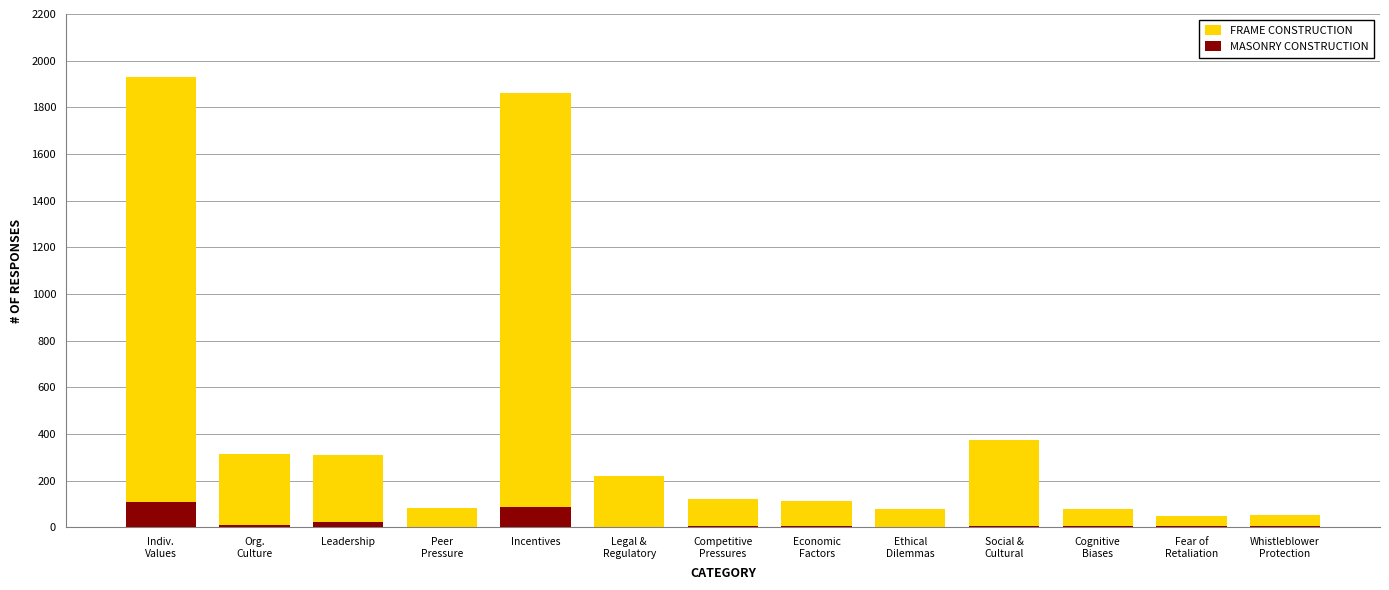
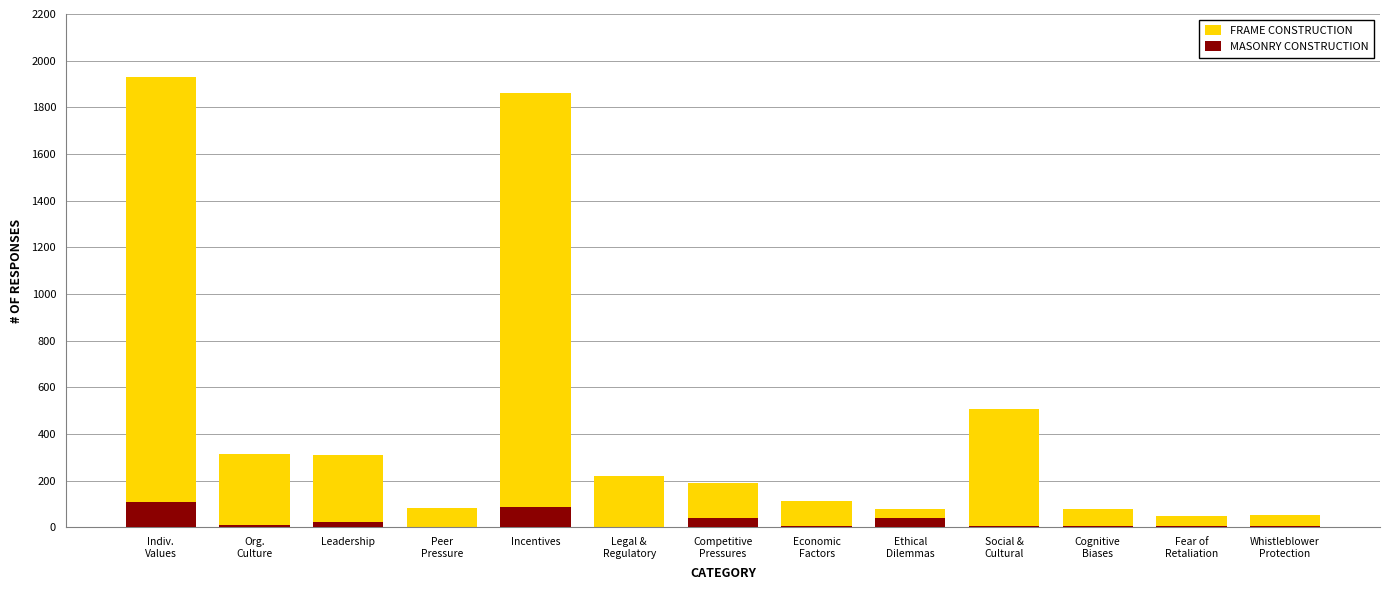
  {
    "FRAME CONSTRUCTION": {
      "Indiv. Values": 1930,
      "Org. Culture": 310,
      "Leadership": 310,
      "Peer Pressure": 80,
      "Incentives": 1860,
      "Legal & Regulatory": 220,
-     "Competitive Pressures": 120,
+     "Competitive Pressures": 190,
      "Economic Factors": 110,
      "Ethical Dilemmas": 80,
-     "Social & Cultural": 370,
+     "Social & Cultural": 510,
      "Cognitive Biases": 80,
      "Fear of Retaliation": 50,
      "Whistleblower Protection": 60
    },
    "MASONRY CONSTRUCTION": {
-     "Competitive Pressures": 0,
-     "Ethical Dilemmas": 0
+     "Competitive Pressures": 40,
+     "Ethical Dilemmas": 40
    }
  }
